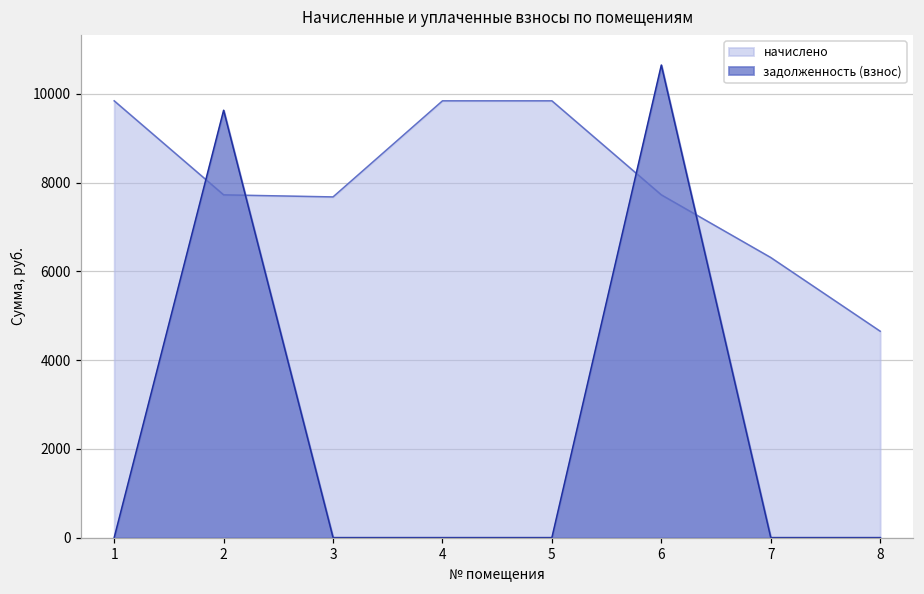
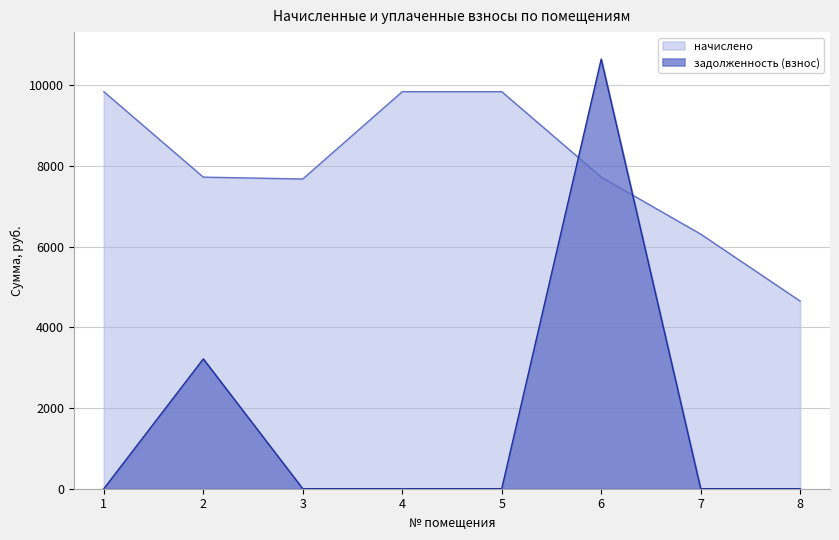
  {
    "начислено": {
      "1": 9800,
      "2": 7700,
      "3": 7700,
      "4": 9800,
      "5": 9800,
      "6": 7700,
      "7": 6300,
      "8": 4700
    },
    "задолженность (взнос)": {
      "1": 0,
-     "2": 9600,
+     "2": 3200,
      "3": 0,
      "4": 0,
      "5": 0,
      "6": 10700,
      "7": 0,
      "8": 0
    }
  }
